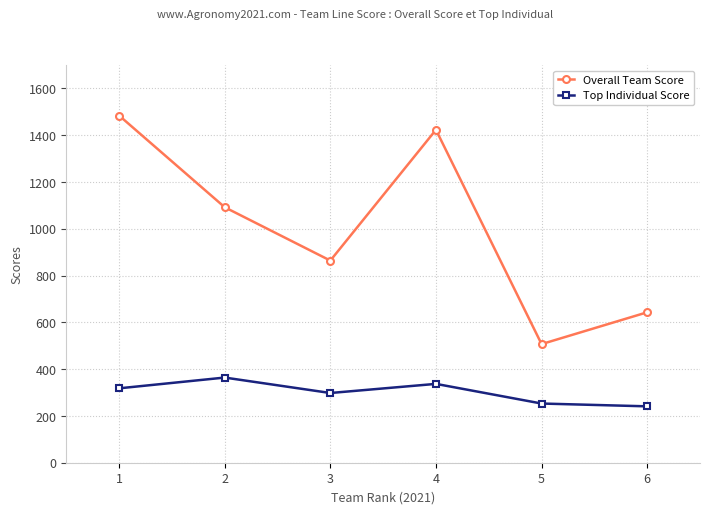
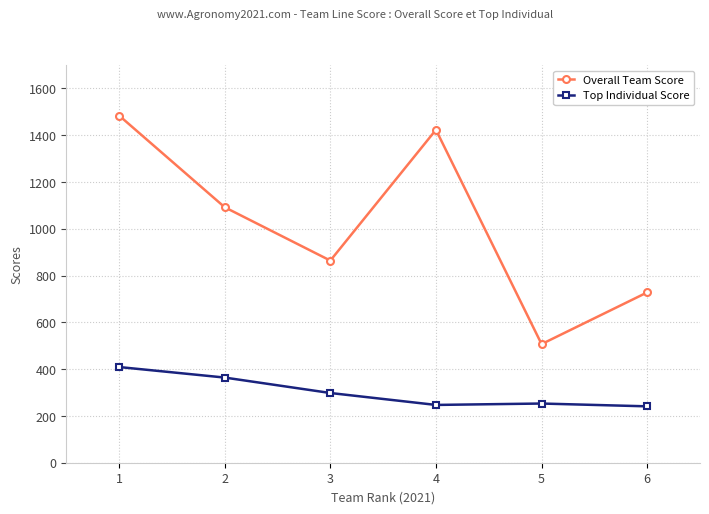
  {
    "Overall Team Score": {
      "1": 1480,
      "2": 1090,
      "3": 860,
      "4": 1420,
      "5": 510,
-     "6": 640
+     "6": 730
    },
    "Top Individual Score": {
-     "1": 320,
+     "1": 410,
      "2": 360,
      "3": 300,
-     "4": 340,
+     "4": 250,
      "5": 250,
      "6": 240
    }
  }
